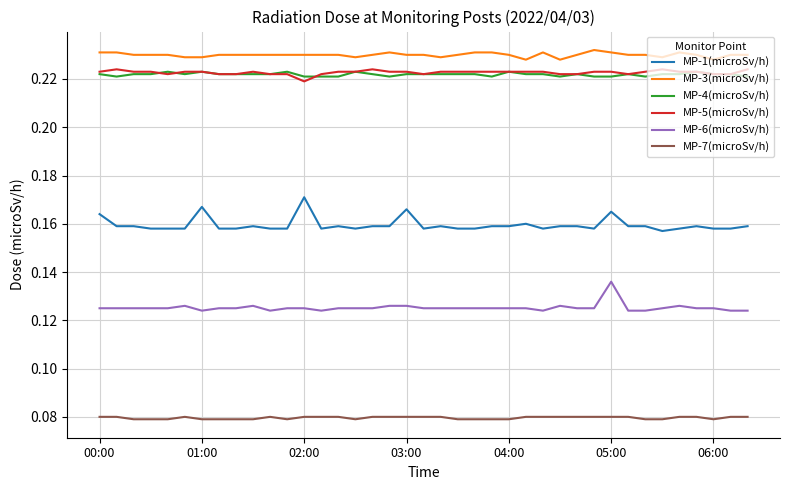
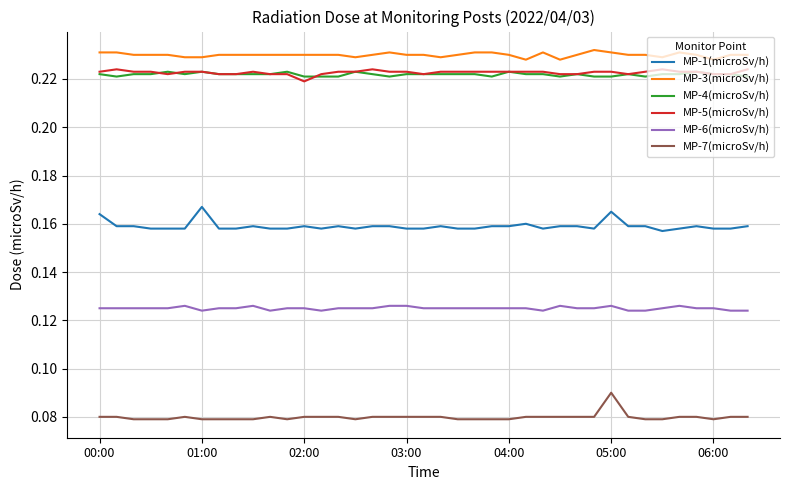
  {
    "MP-1(microSv/h)": {
      "00:00": 0.164,
      "01:00": 0.167,
-     "02:00": 0.171,
-     "03:00": 0.166,
+     "02:00": 0.159,
+     "03:00": 0.158,
      "04:00": 0.159,
      "05:00": 0.165,
      "06:00": 0.158
    },
    "MP-3(microSv/h)": {
      "00:00": 0.231,
      "01:00": 0.229,
      "02:00": 0.230,
      "03:00": 0.230,
      "04:00": 0.230,
      "05:00": 0.231
    },
    "MP-4(microSv/h)": {
      "02:00": 0.221,
      "05:00": 0.221
    },
    "MP-5(microSv/h)": {
      "02:00": 0.219,
      "05:00": 0.223
    },
    "MP-6(microSv/h)": {
      "00:00": 0.125,
      "01:00": 0.124,
      "02:00": 0.125,
      "03:00": 0.126,
      "04:00": 0.125,
-     "05:00": 0.136,
+     "05:00": 0.126,
      "06:00": 0.125
    },
    "MP-7(microSv/h)": {
      "00:00": 0.08,
      "01:00": 0.08,
      "02:00": 0.08,
      "03:00": 0.08,
      "04:00": 0.08,
-     "05:00": 0.08,
+     "05:00": 0.09,
      "06:00": 0.08
    }
  }
